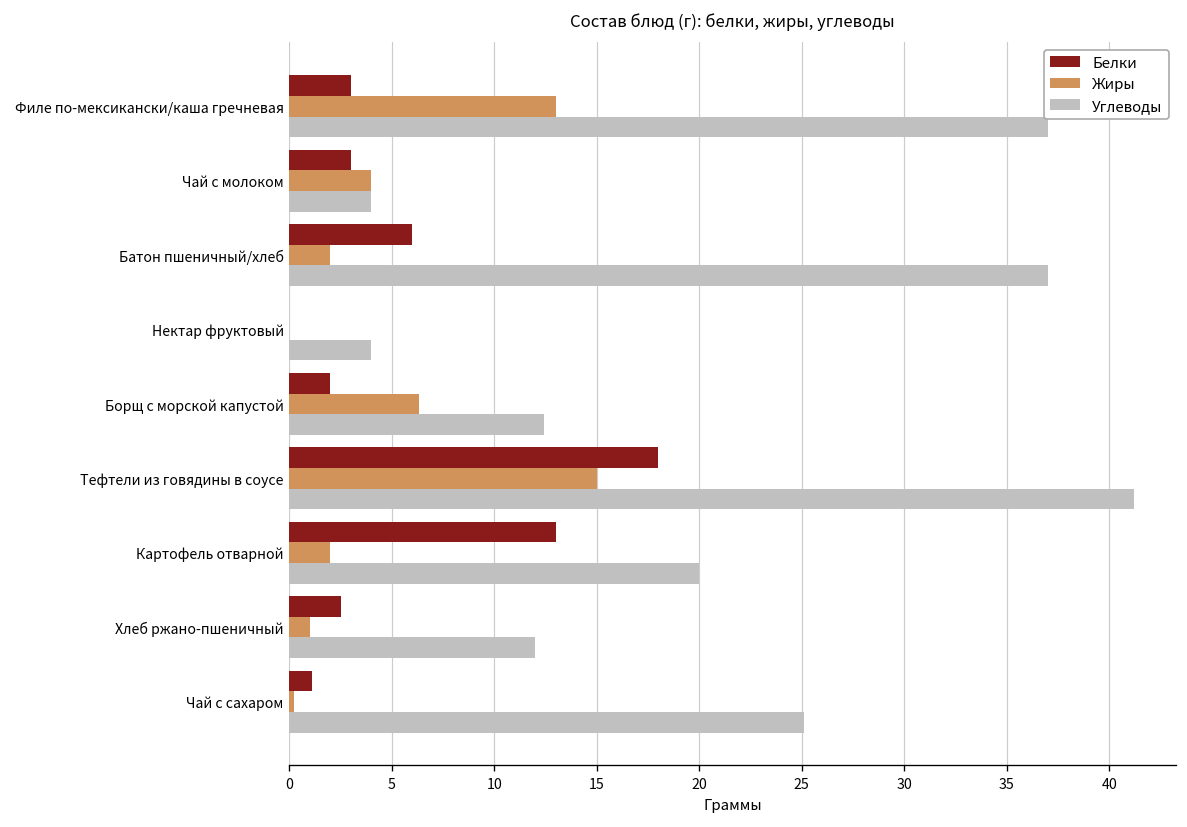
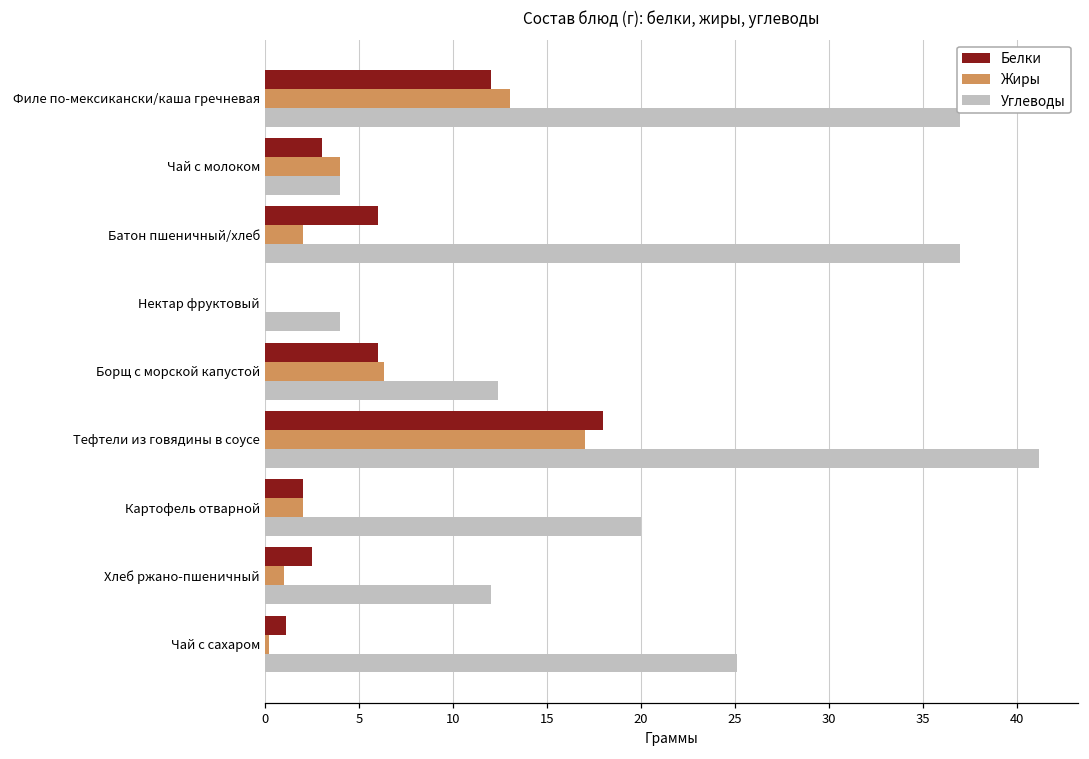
  {
    "Белки": {
-     "Филе по-мексикански/каша гречневая": 3,
+     "Филе по-мексикански/каша гречневая": 12,
      "Чай с молоком": 3,
      "Батон пшеничный/хлеб": 6,
      "Нектар фруктовый": 0,
-     "Борщ с морской капустой": 2,
+     "Борщ с морской капустой": 6,
      "Тефтели из говядины в соусе": 18,
-     "Картофель отварной": 13,
+     "Картофель отварной": 2,
      "Хлеб ржано-пшеничный": 2.5,
      "Чай с сахаром": 1
    },
    "Жиры": {
      "Филе по-мексикански/каша гречневая": 13,
      "Чай с молоком": 4,
      "Батон пшеничный/хлеб": 2,
      "Нектар фруктовый": 0,
      "Борщ с морской капустой": 6.3,
-     "Тефтели из говядины в соусе": 15,
+     "Тефтели из говядины в соусе": 17,
      "Картофель отварной": 2,
      "Хлеб ржано-пшеничный": 1,
      "Чай с сахаром": 0.2
    },
    "Углеводы": {
      "Филе по-мексикански/каша гречневая": 37,
      "Чай с молоком": 4,
      "Батон пшеничный/хлеб": 37,
      "Нектар фруктовый": 4,
      "Борщ с морской капустой": 12.4,
      "Тефтели из говядины в соусе": 41.2,
      "Картофель отварной": 20,
      "Хлеб ржано-пшеничный": 12,
      "Чай с сахаром": 25
    }
  }
